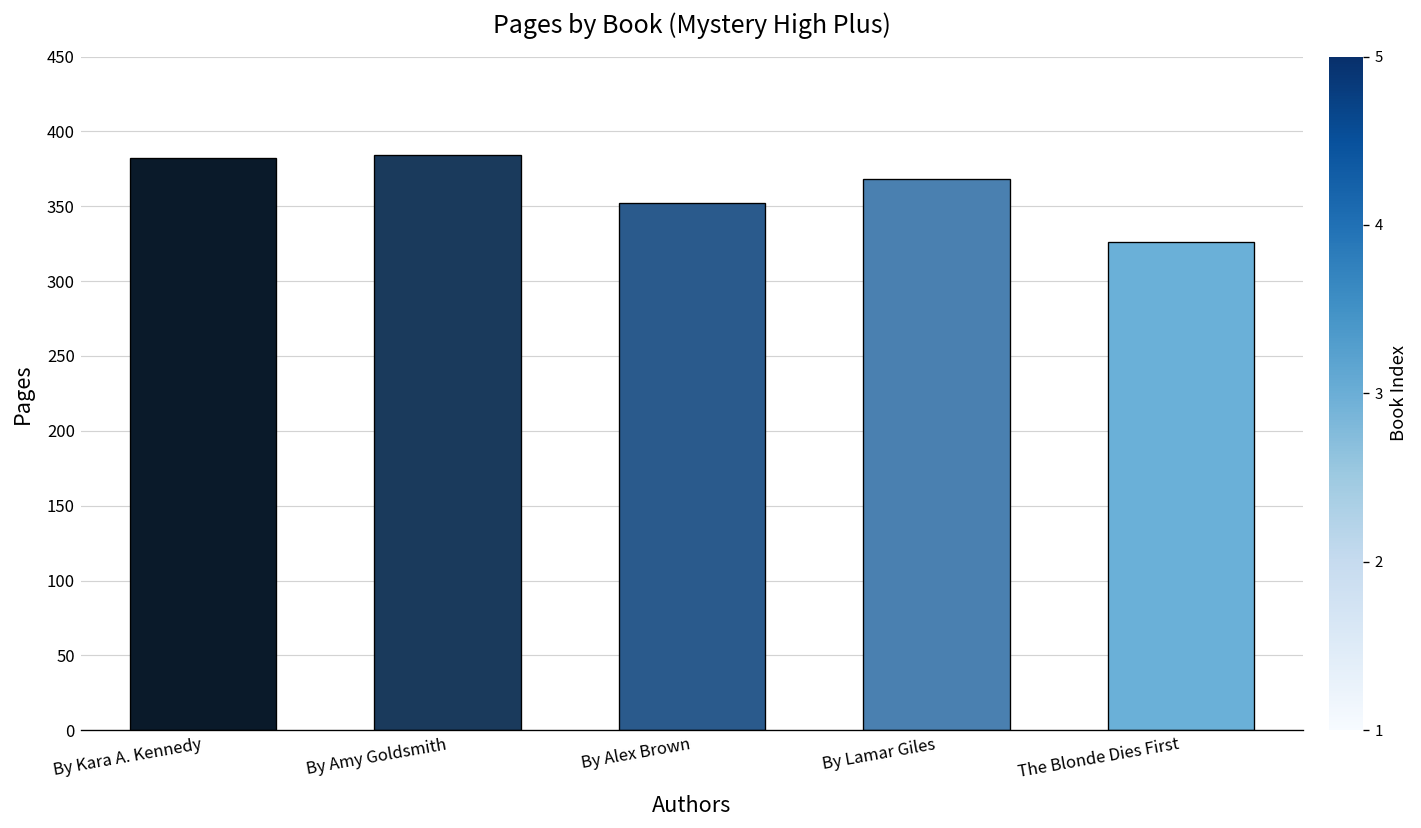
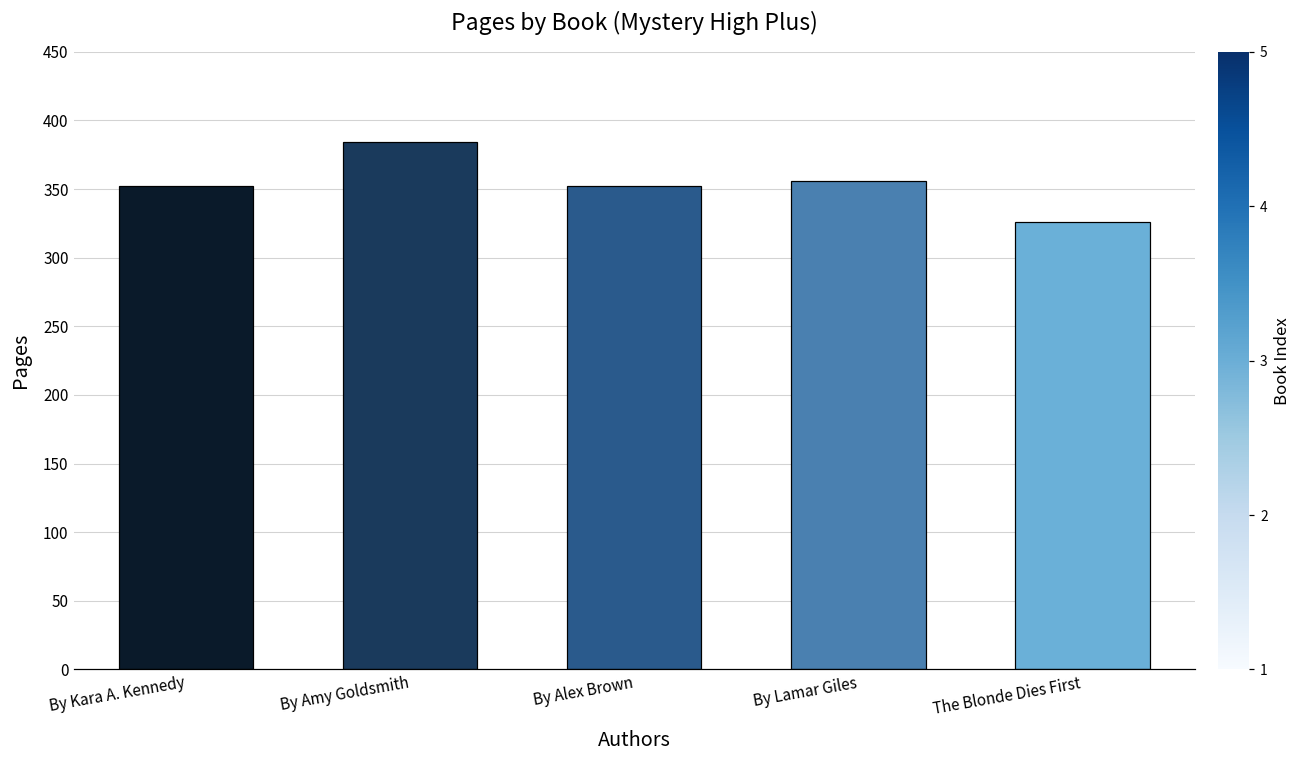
  {
-   "By Kara A. Kennedy": 382,
+   "By Kara A. Kennedy": 352,
    "By Amy Goldsmith": 384,
    "By Alex Brown": 352,
-   "By Lamar Giles": 368,
+   "By Lamar Giles": 356,
    "The Blonde Dies First": 326
  }
